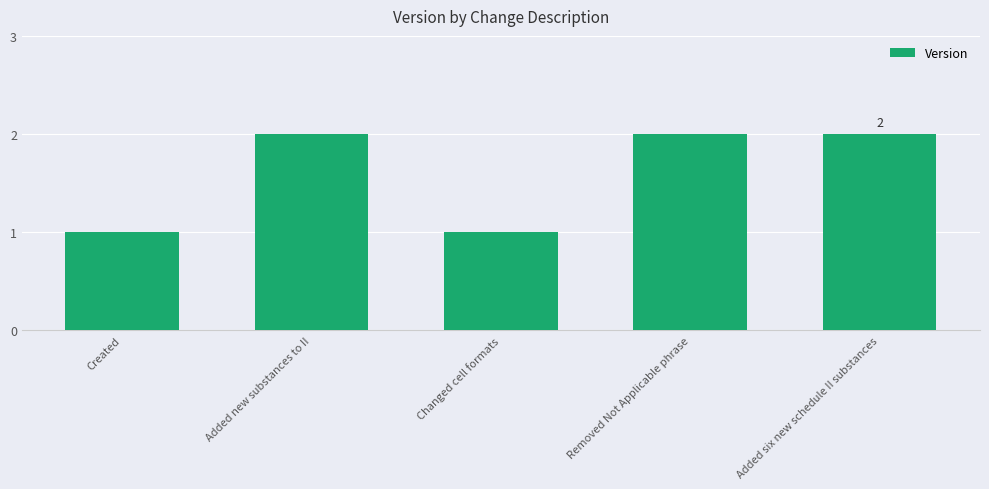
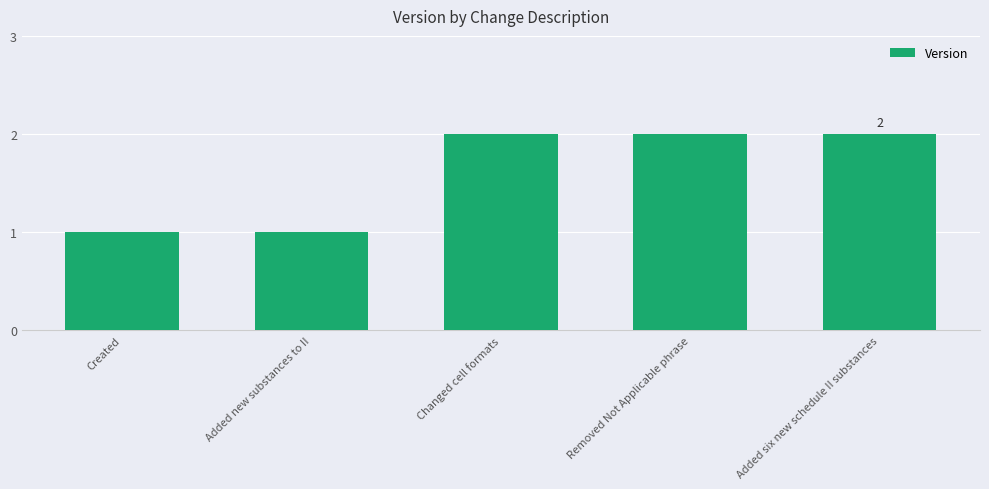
  {
    "Created": 1,
-   "Added new substances to II": 2,
-   "Changed cell formats": 1,
+   "Added new substances to II": 1,
+   "Changed cell formats": 2,
    "Removed Not Applicable phrase": 2
  }
